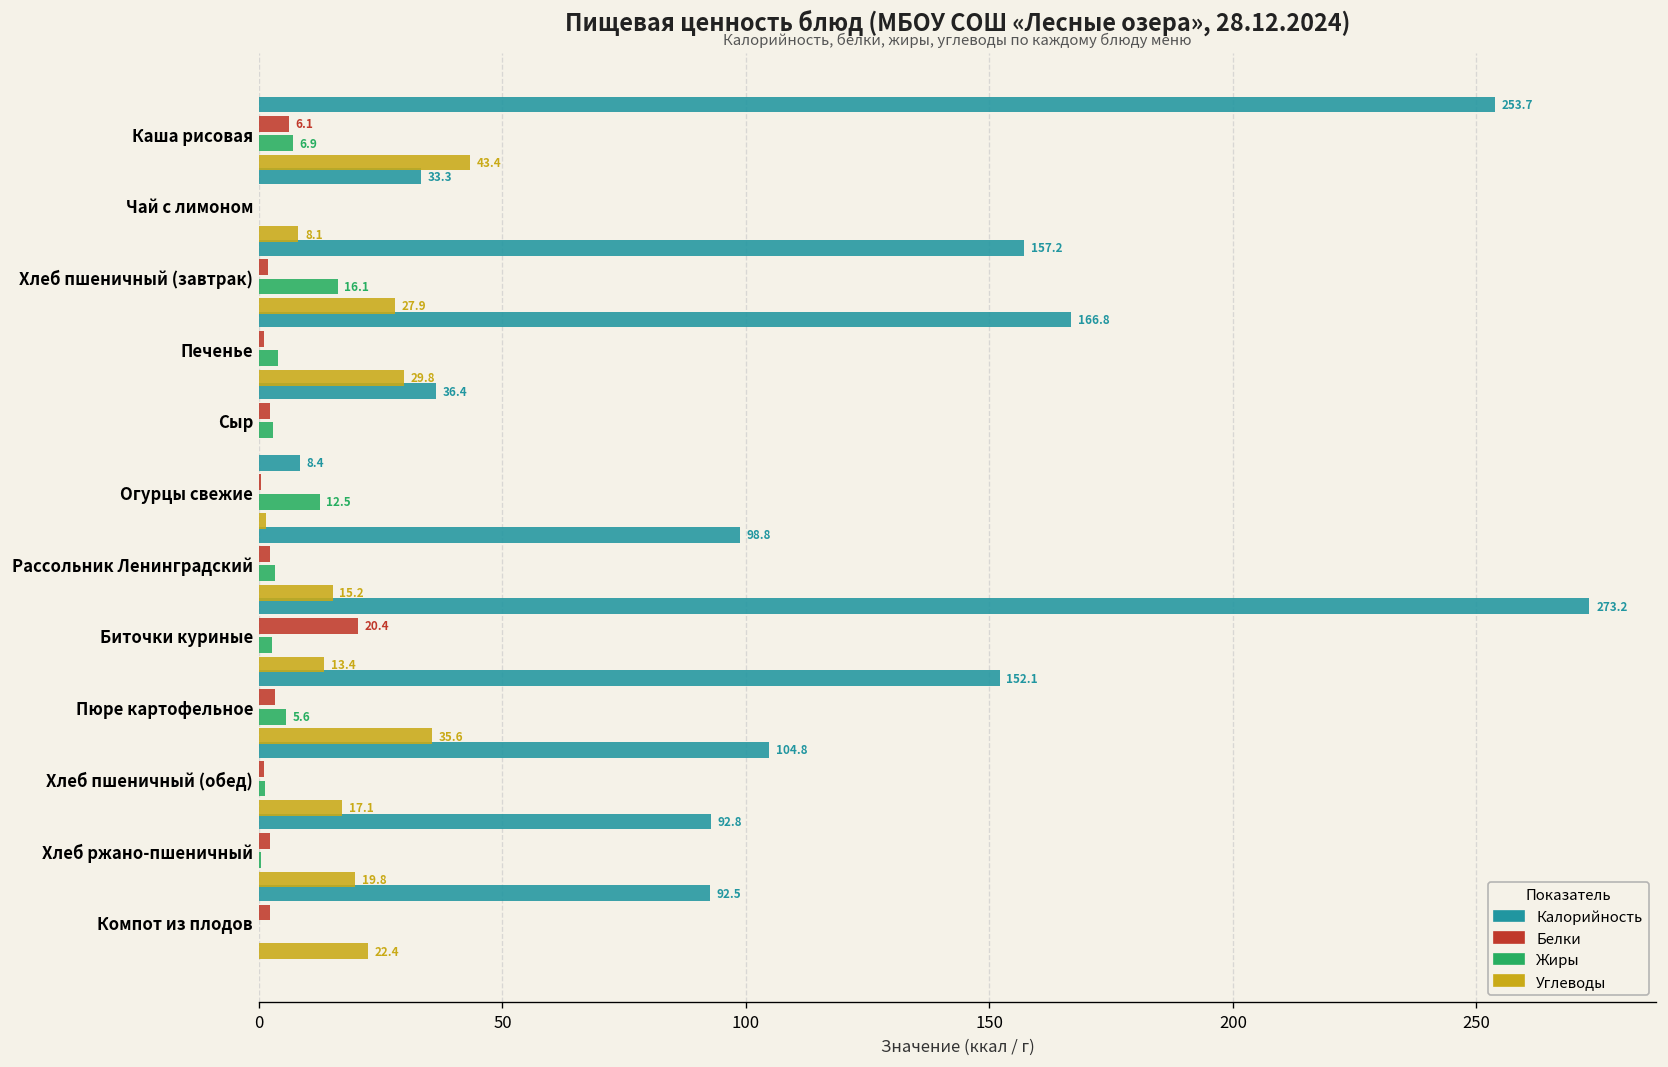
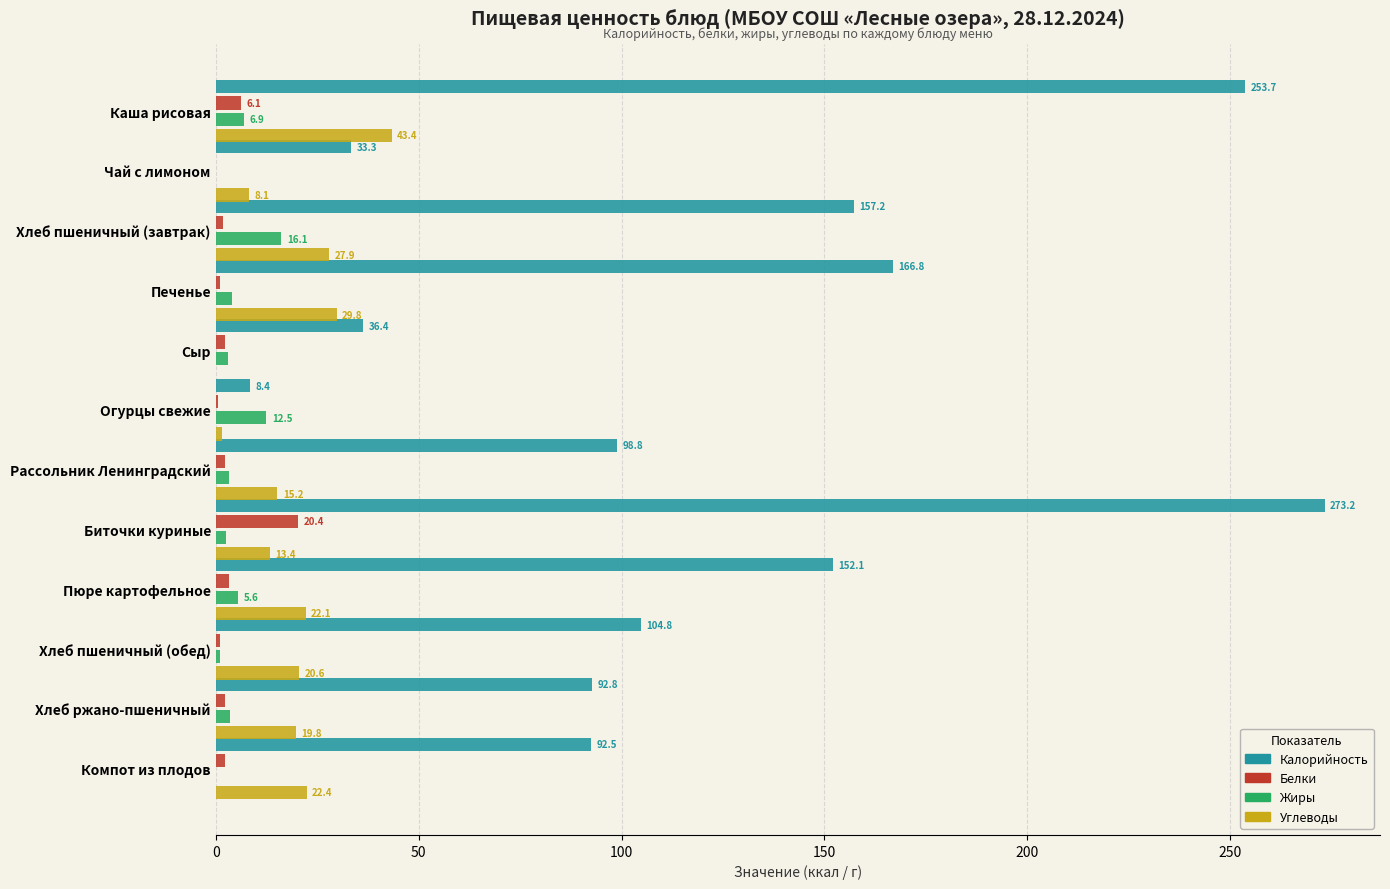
  {
    "Калорийность": {
      "Каша рисовая": 253.7,
      "Чай с лимоном": 33.3,
      "Хлеб пшеничный (завтрак)": 157.2,
      "Печенье": 166.8,
      "Сыр": 36.4,
      "Огурцы свежие": 8.4,
      "Рассольник Ленинградский": 98.8,
      "Биточки куриные": 273.2,
      "Пюре картофельное": 152.1,
      "Хлеб пшеничный (обед)": 104.8,
      "Хлеб ржано-пшеничный": 92.8,
      "Компот из плодов": 92.5
    },
    "Белки": {
      "Каша рисовая": 6.1,
      "Биточки куриные": 20.4
    },
    "Жиры": {
      "Чай с лимоном": 0,
      "Печенье": 4,
      "Сыр": 3,
      "Рассольник Ленинградский": 3,
      "Биточки куриные": 3,
      "Хлеб пшеничный (обед)": 1,
-     "Хлеб ржано-пшеничный": 0
+     "Хлеб ржано-пшеничный": 3
    },
    "Углеводы": {
      "Каша рисовая": 43.4,
      "Чай с лимоном": 8.1,
      "Хлеб пшеничный (завтрак)": 27.9,
      "Печенье": 29.8,
      "Рассольник Ленинградский": 15.2,
      "Биточки куриные": 13.4,
-     "Пюре картофельное": 35.6,
-     "Хлеб пшеничный (обед)": 17.1,
+     "Пюре картофельное": 22.1,
+     "Хлеб пшеничный (обед)": 20.6,
      "Хлеб ржано-пшеничный": 19.8,
      "Компот из плодов": 22.4
    }
  }
